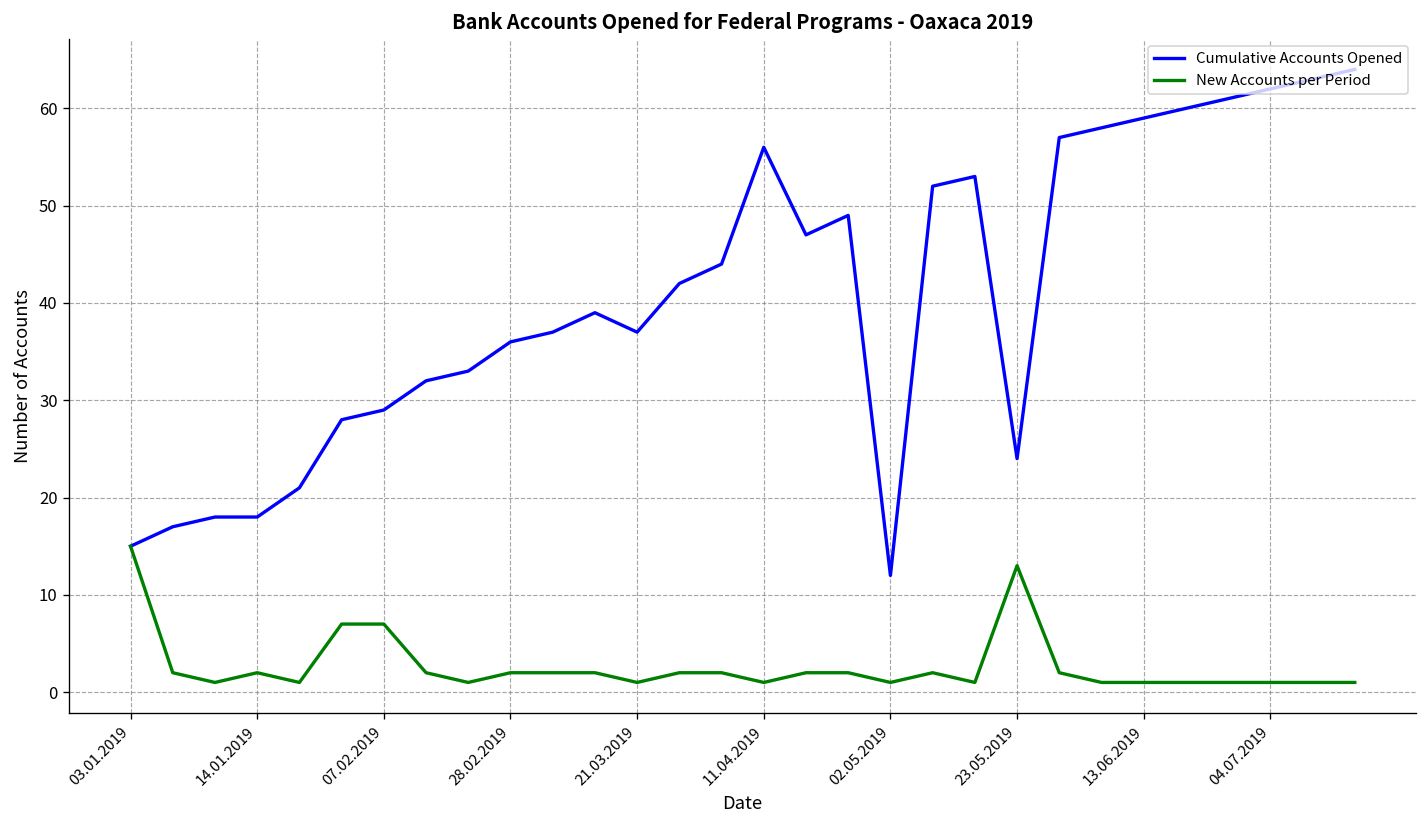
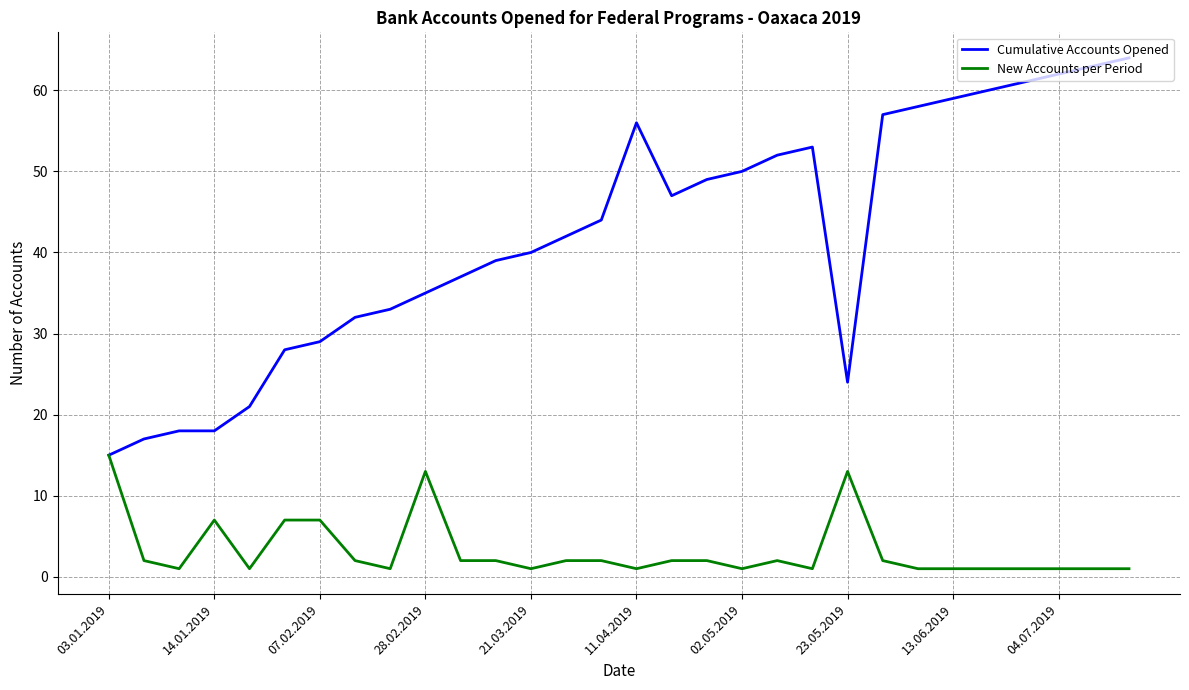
  {
    "Cumulative Accounts Opened": {
      "14.01.2019": 18,
      "07.02.2019": 29,
-     "28.02.2019": 36,
-     "21.03.2019": 37,
+     "28.02.2019": 35,
+     "21.03.2019": 40,
      "11.04.2019": 56,
-     "02.05.2019": 12,
+     "02.05.2019": 50,
      "23.05.2019": 24,
      "13.06.2019": 59
    },
    "New Accounts per Period": {
-     "14.01.2019": 2,
+     "14.01.2019": 7,
      "07.02.2019": 7,
-     "28.02.2019": 2,
+     "28.02.2019": 13,
      "21.03.2019": 1,
      "11.04.2019": 1,
      "02.05.2019": 1,
      "23.05.2019": 13,
      "13.06.2019": 1,
      "04.07.2019": 1
    }
  }
